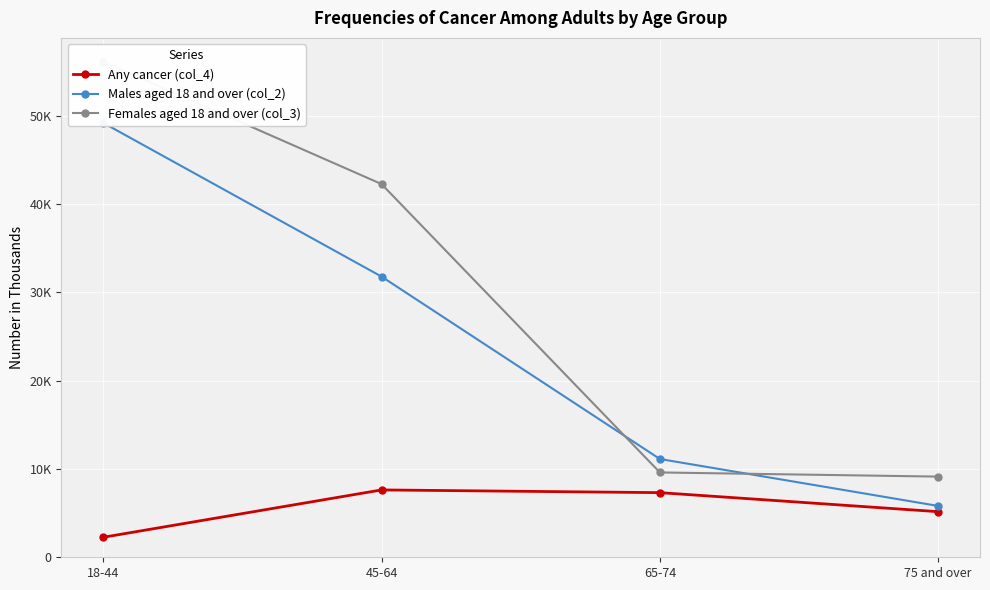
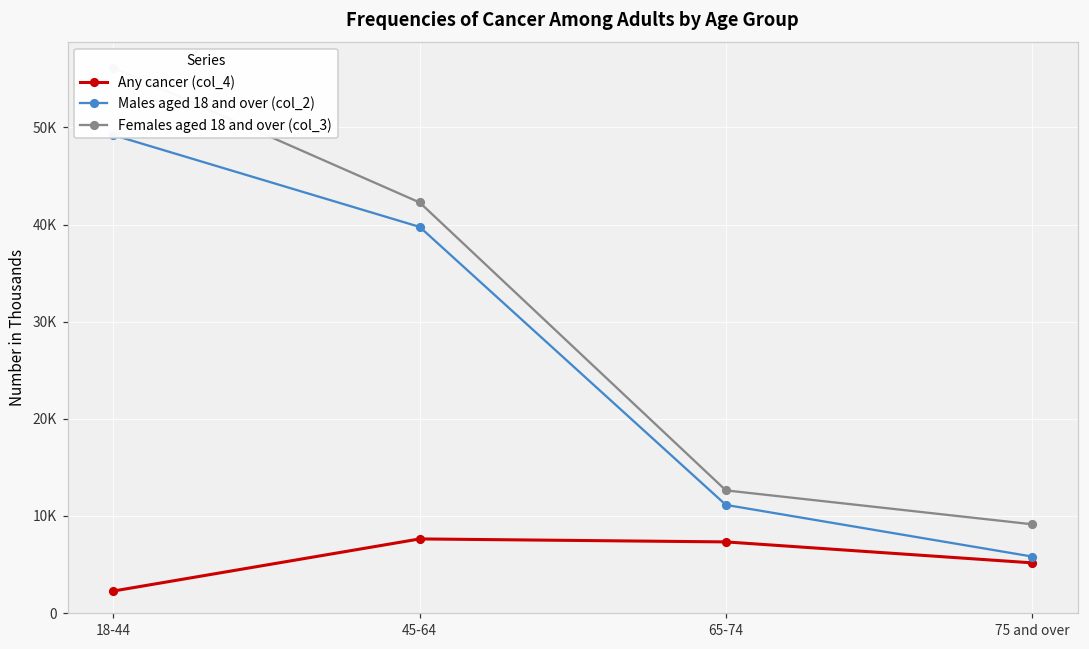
  {
    "Any cancer (col_4)": {
      "18-44": 2000,
      "45-64": 8000,
      "65-74": 7000,
      "75 and over": 5000
    },
    "Males aged 18 and over (col_2)": {
-     "45-64": 32000,
+     "45-64": 40000,
      "65-74": 11000,
      "75 and over": 6000
    },
    "Females aged 18 and over (col_3)": {
      "45-64": 42000,
-     "65-74": 10000,
+     "65-74": 13000,
      "75 and over": 9000
    }
  }
